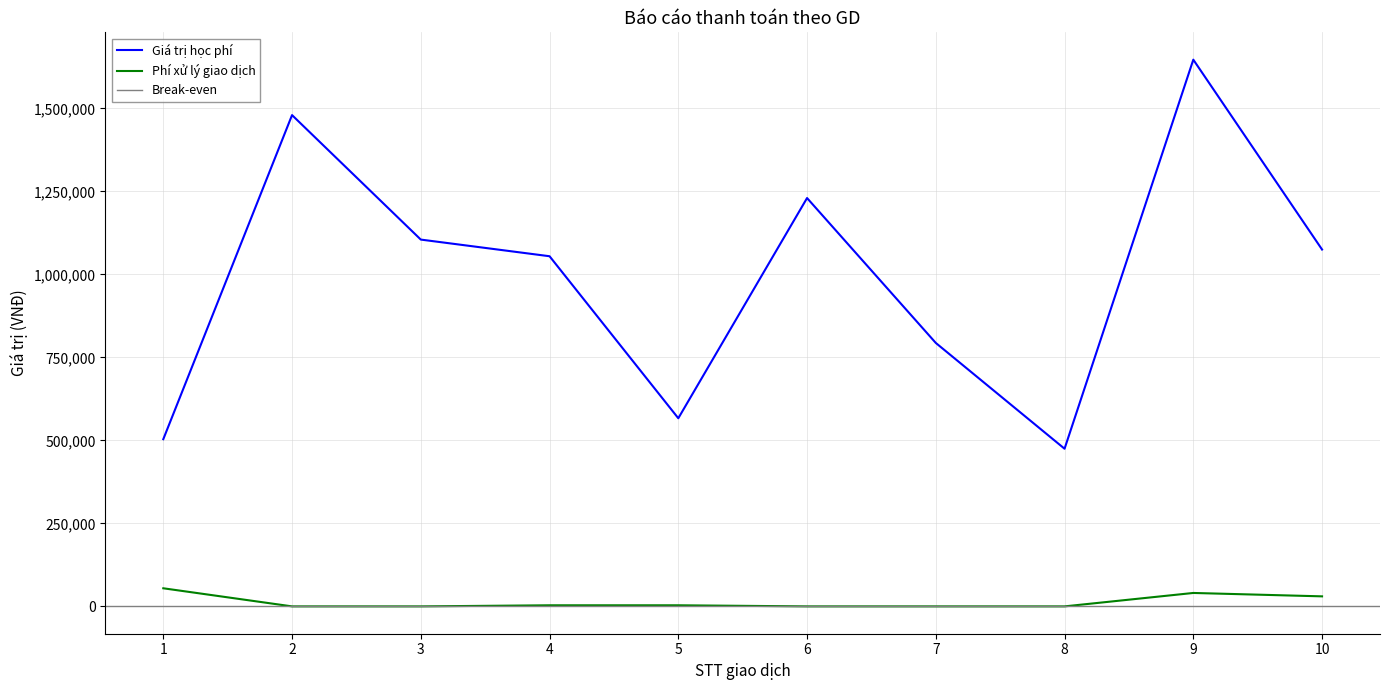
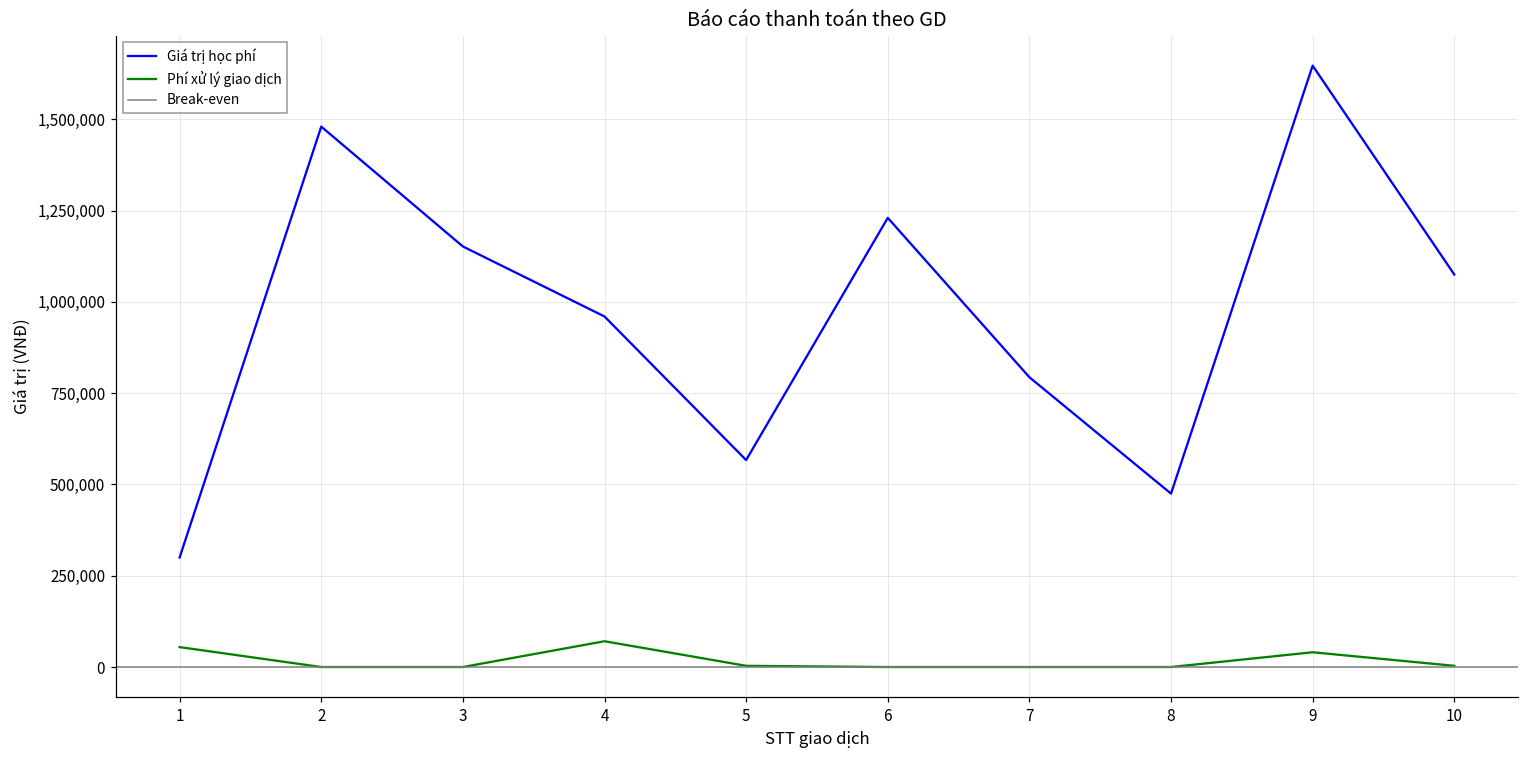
  {
    "Giá trị học phí": {
-     "1": "500,000",
+     "1": "300,000",
      "2": "1,480,000",
-     "3": "1,110,000",
-     "4": "1,050,000",
+     "3": "1,150,000",
+     "4": "960,000",
      "5": "570,000",
      "6": "1,230,000",
      "7": "790,000",
      "8": "470,000",
      "9": "1,650,000",
      "10": "1,080,000"
    },
    "Phí xử lý giao dịch": {
      "1": "50,000",
      "2": "0",
      "3": "0",
-     "4": "0",
+     "4": "70,000",
      "5": "0",
      "6": "0",
      "7": "0",
      "8": "0",
      "9": "40,000",
-     "10": "30,000"
+     "10": "0"
    }
  }
